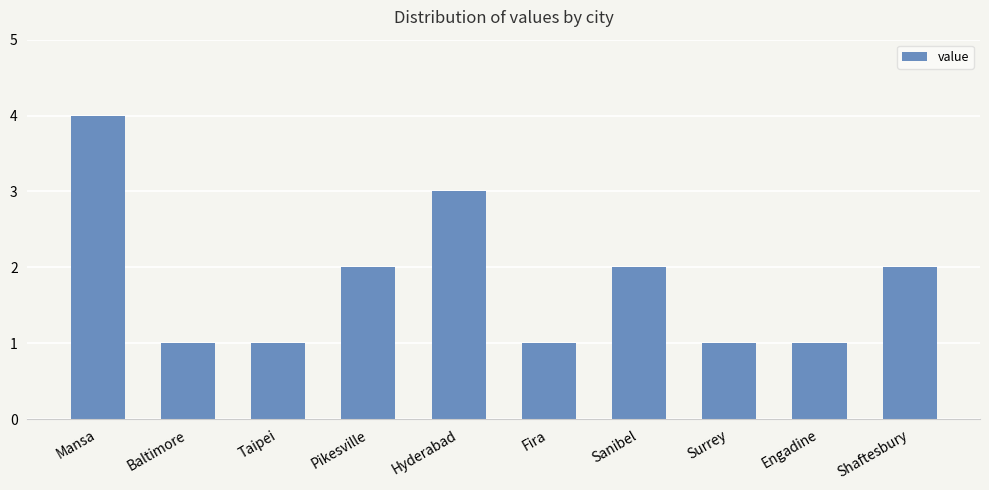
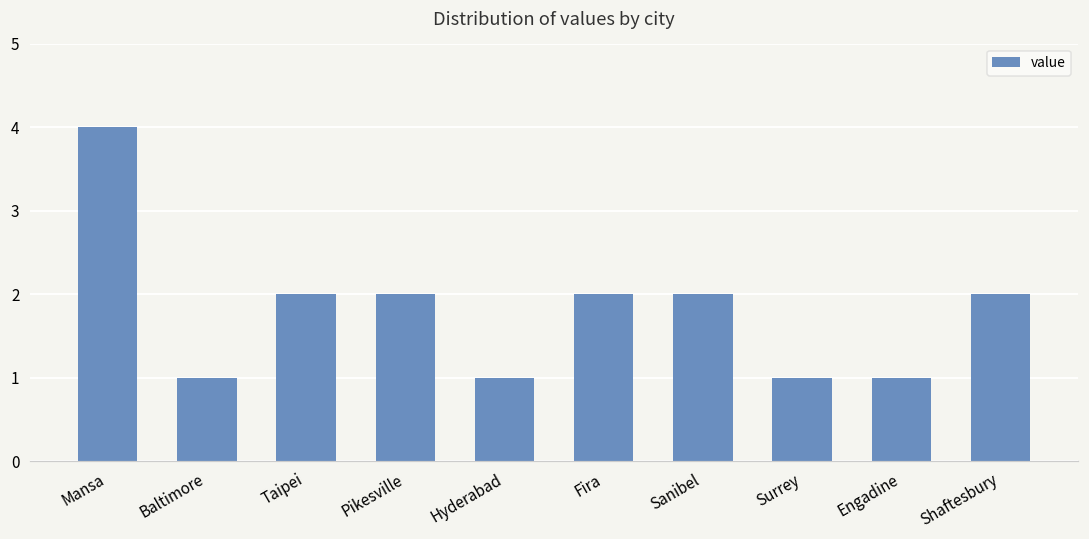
  {
    "Mansa": 4,
    "Baltimore": 1,
-   "Taipei": 1,
+   "Taipei": 2,
    "Pikesville": 2,
-   "Hyderabad": 3,
-   "Fira": 1,
+   "Hyderabad": 1,
+   "Fira": 2,
    "Sanibel": 2,
    "Surrey": 1,
    "Engadine": 1,
    "Shaftesbury": 2
  }
